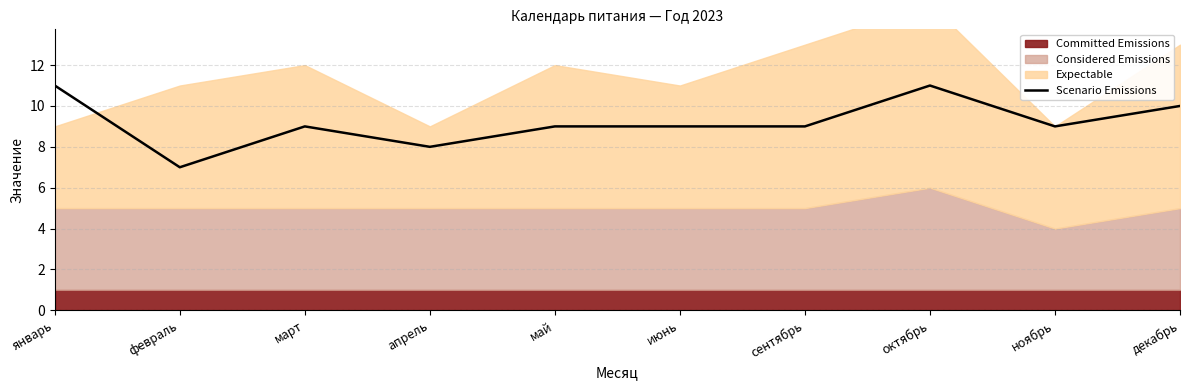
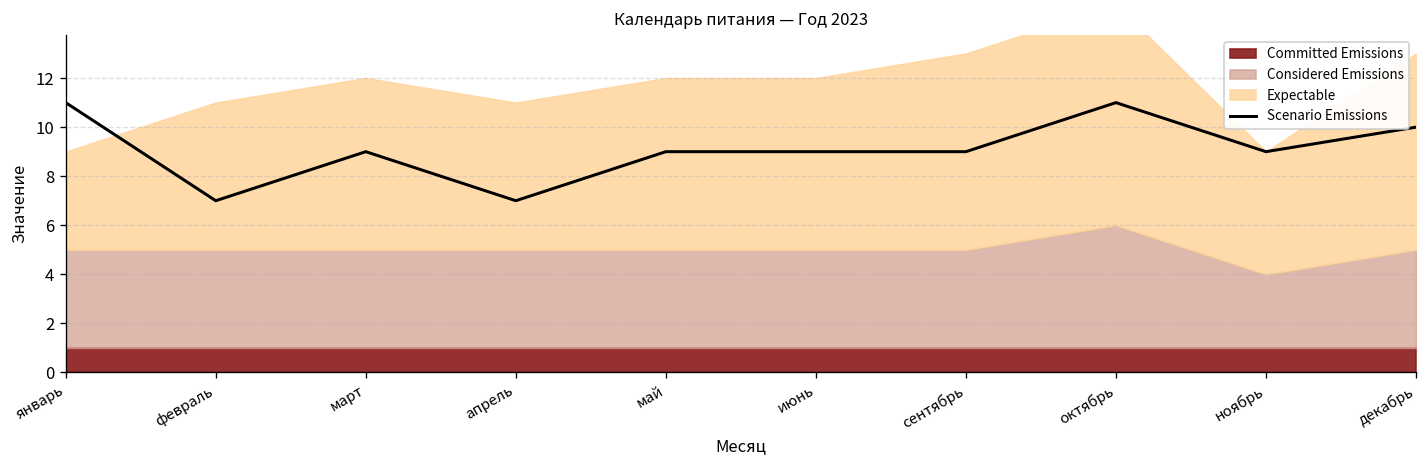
  {
    "Scenario Emissions": {
      "январь": 11,
      "февраль": 7,
      "март": 9,
-     "апрель": 8,
+     "апрель": 7,
      "май": 9,
      "июнь": 9,
      "сентябрь": 9,
      "октябрь": 11,
      "декабрь": 10
    },
    "Committed Emissions": {
      "январь": 1,
      "февраль": 1,
      "март": 1,
      "апрель": 1,
      "май": 1,
      "июнь": 1,
      "сентябрь": 1,
      "октябрь": 1,
      "ноябрь": 1,
      "декабрь": 1
    },
    "Expectable": {
      "январь": 4,
      "февраль": 6,
      "март": 7,
-     "апрель": 4,
+     "апрель": 6,
      "май": 7,
-     "июнь": 6,
+     "июнь": 7,
      "сентябрь": 8,
      "декабрь": 8
    }
  }
